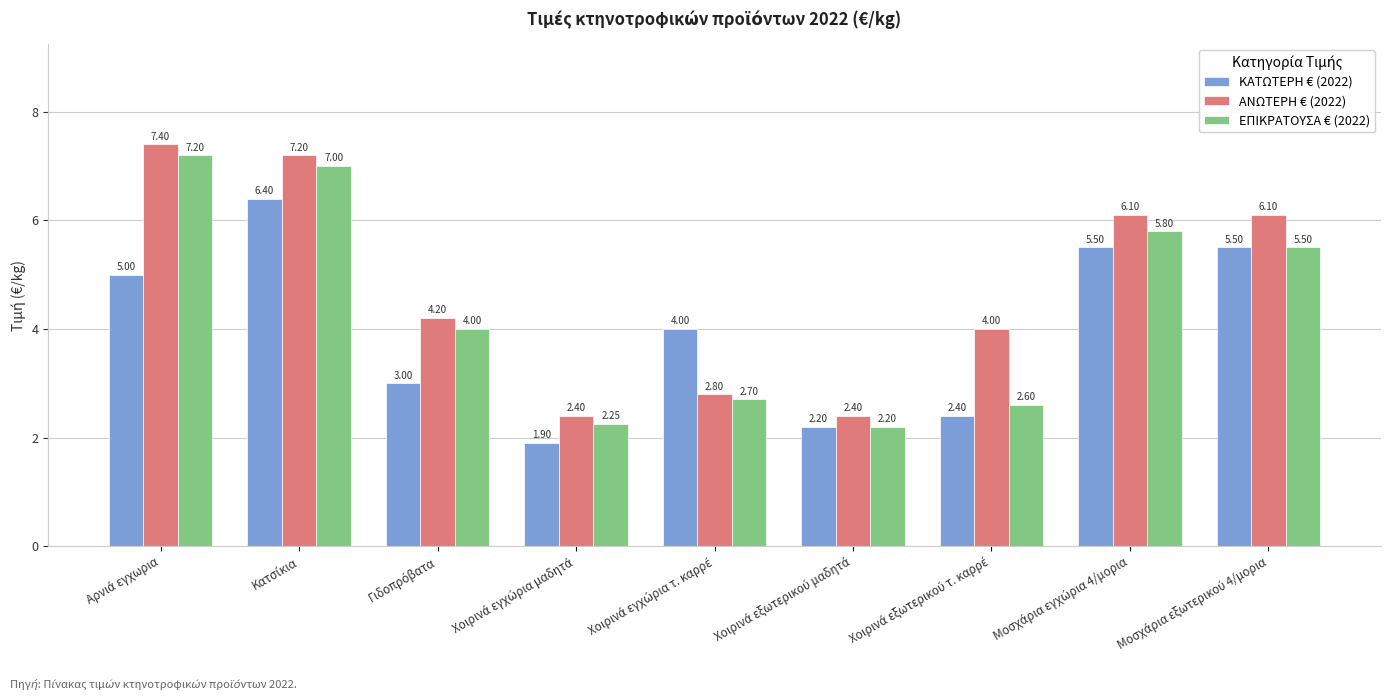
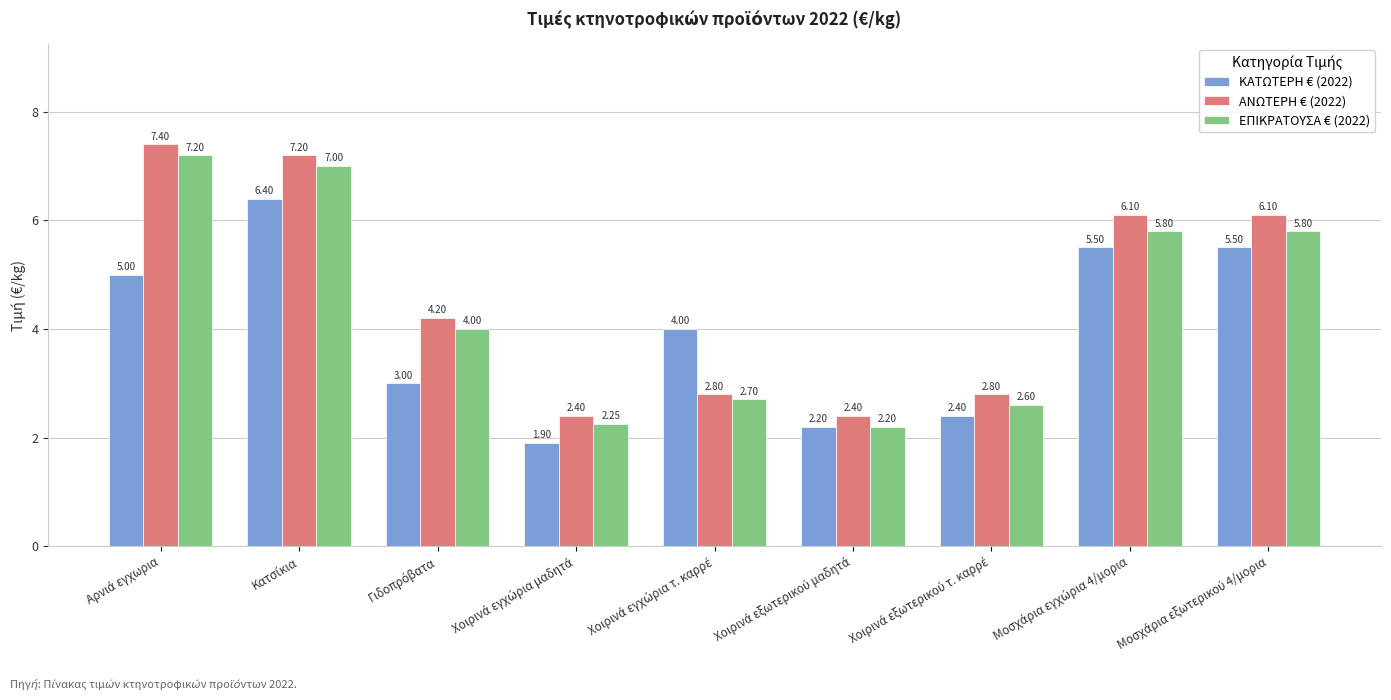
  {
    "ΚΑΤΩΤΕΡΗ € (2022)": {
      "Αρνιά εγχωρια": 5.00,
      "Κατσίκια": 6.40,
      "Γιδοπρόβατα": 3.00,
      "Χοιρινά εγχώρια μαδητά": 1.90,
      "Χοιρινά εγχώρια τ. καρρέ": 4.00,
      "Χοιρινά εξωτερικού μαδητά": 2.20,
      "Χοιρινά εξωτερικού τ. καρρέ": 2.40,
      "Μοσχάρια εγχώρια 4/μορια": 5.50,
      "Μοσχάρια εξωτερικού 4/μορια": 5.50
    },
    "ΑΝΩΤΕΡΗ € (2022)": {
      "Αρνιά εγχωρια": 7.40,
      "Κατσίκια": 7.20,
      "Γιδοπρόβατα": 4.20,
      "Χοιρινά εγχώρια μαδητά": 2.40,
      "Χοιρινά εγχώρια τ. καρρέ": 2.80,
      "Χοιρινά εξωτερικού μαδητά": 2.40,
-     "Χοιρινά εξωτερικού τ. καρρέ": 4.00,
+     "Χοιρινά εξωτερικού τ. καρρέ": 2.80,
      "Μοσχάρια εγχώρια 4/μορια": 6.10,
      "Μοσχάρια εξωτερικού 4/μορια": 6.10
    },
    "ΕΠΙΚΡΑΤΟΥΣΑ € (2022)": {
      "Αρνιά εγχωρια": 7.20,
      "Κατσίκια": 7.00,
      "Γιδοπρόβατα": 4.00,
      "Χοιρινά εγχώρια μαδητά": 2.25,
      "Χοιρινά εγχώρια τ. καρρέ": 2.70,
      "Χοιρινά εξωτερικού μαδητά": 2.20,
      "Χοιρινά εξωτερικού τ. καρρέ": 2.60,
      "Μοσχάρια εγχώρια 4/μορια": 5.80,
-     "Μοσχάρια εξωτερικού 4/μορια": 5.50
+     "Μοσχάρια εξωτερικού 4/μορια": 5.80
    }
  }
